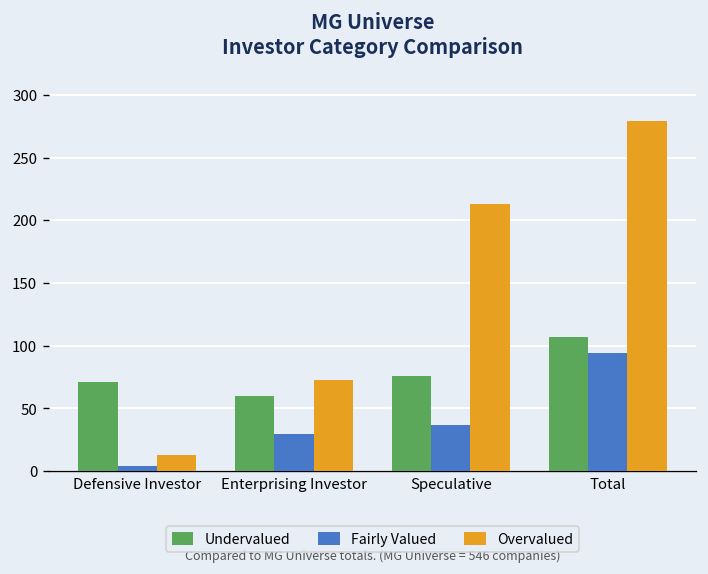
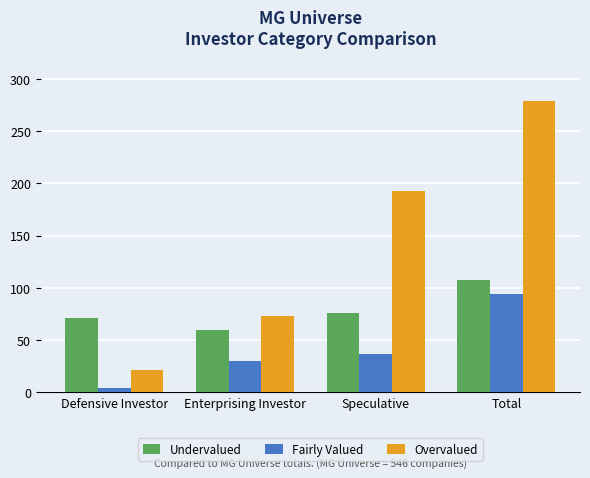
  {
    "Undervalued": {
      "Defensive Investor": 71,
      "Enterprising Investor": 60,
      "Speculative": 76,
      "Total": 107
    },
    "Fairly Valued": {
      "Defensive Investor": 4,
      "Enterprising Investor": 30,
      "Speculative": 37,
      "Total": 94
    },
    "Overvalued": {
-     "Defensive Investor": 13,
+     "Defensive Investor": 21,
      "Enterprising Investor": 73,
-     "Speculative": 213,
+     "Speculative": 193,
      "Total": 279
    }
  }
